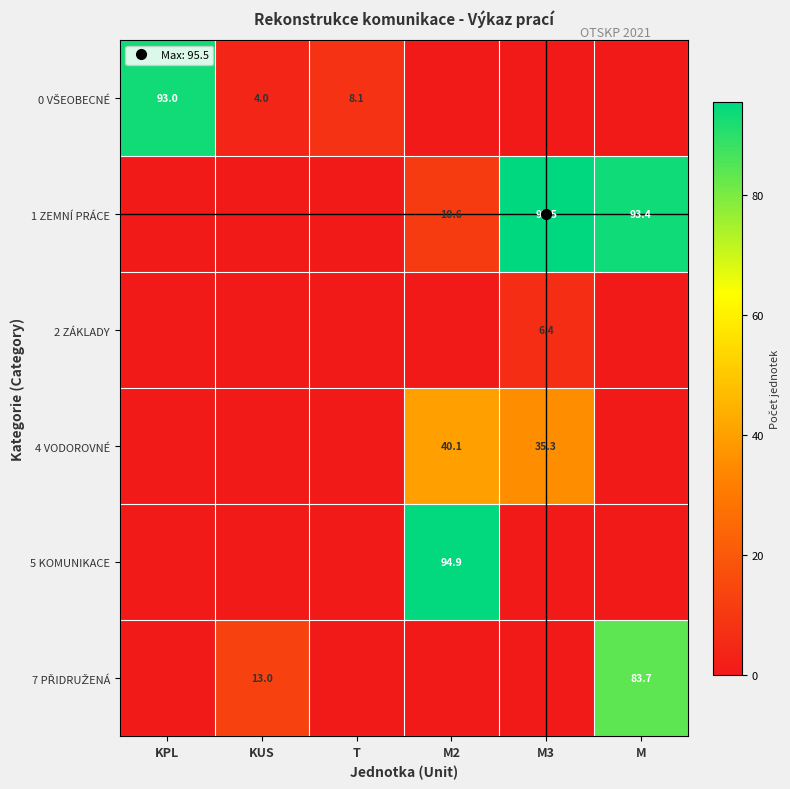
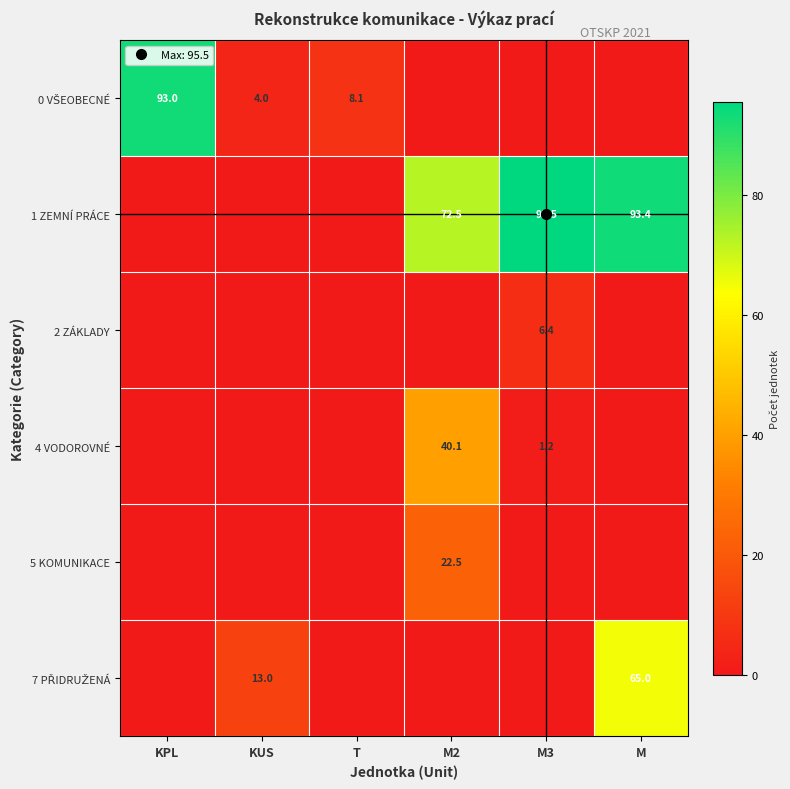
  {
    "0 VŠEOBECNÉ": {
      "KPL": 93.0,
      "KUS": 4.0,
      "T": 8.1
    },
    "1 ZEMNÍ PRÁCE": {
-     "M2": 10.6,
+     "M2": 72.5,
      "M": 93.4
    },
    "2 ZÁKLADY": {
      "M3": 6.4
    },
    "4 VODOROVNÉ": {
      "M2": 40.1,
-     "M3": 35.3
+     "M3": 1.2
    },
    "5 KOMUNIKACE": {
-     "M2": 94.9
+     "M2": 22.5
    },
    "7 PŘIDRUŽENÁ": {
      "KUS": 13.0,
-     "M": 83.7
+     "M": 65.0
    }
  }
